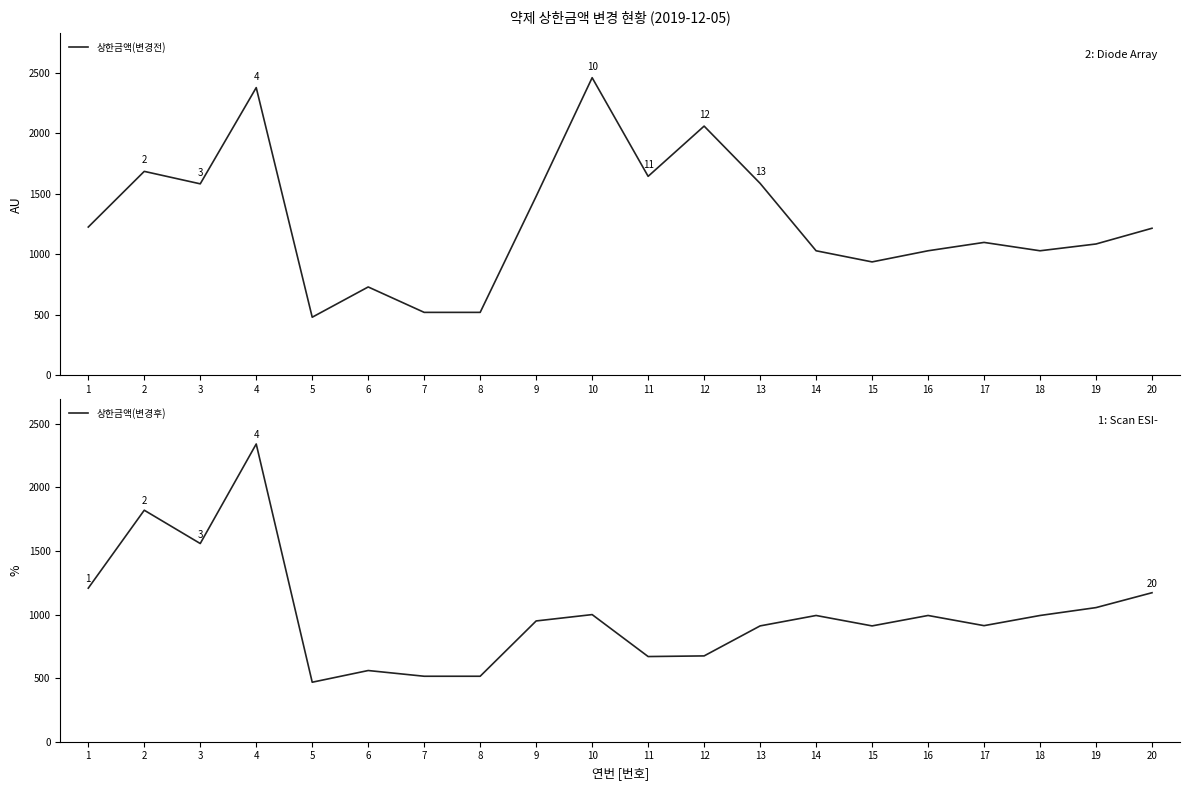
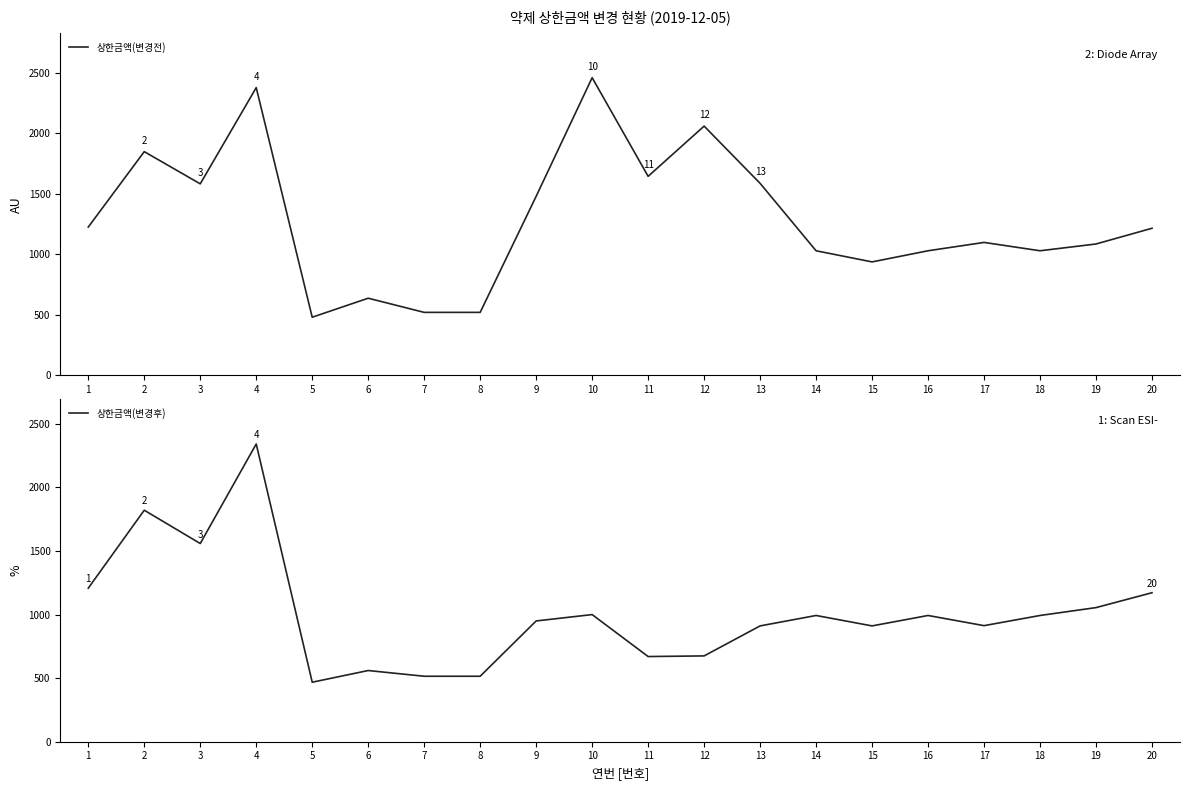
  {
    "약제 상한금액 변경 현황 (2019-12-05)": {
      "1": 1230,
-     "2": 1690,
+     "2": 1850,
      "5": 480,
-     "6": 730,
+     "6": 640,
      "7": 520,
      "8": 520,
      "9": 1480,
      "14": 1030,
      "15": 940,
      "16": 1030,
      "17": 1100,
      "18": 1030,
      "19": 1090,
      "20": 1220
    }
  }
